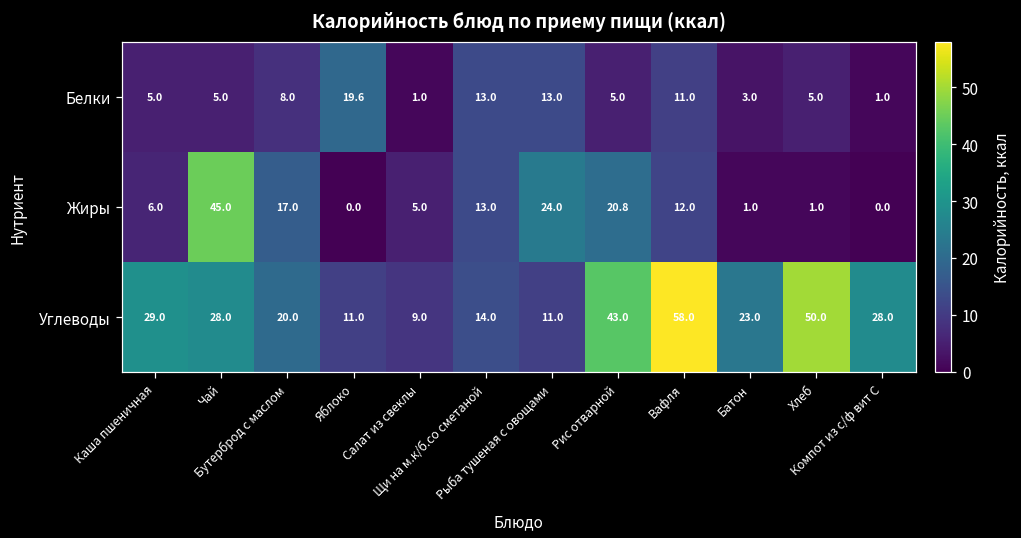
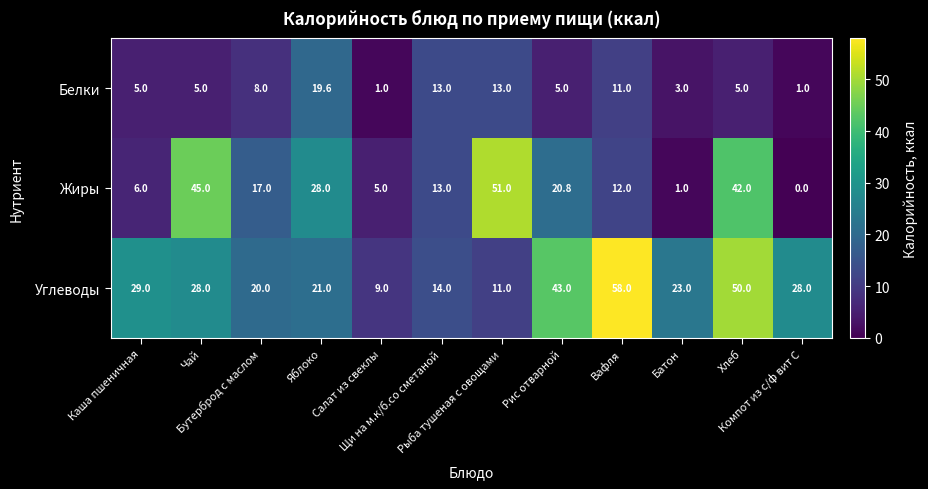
  {
    "Белки": {
      "Каша пшеничная": 5.0,
      "Чай": 5.0,
      "Бутерброд с маслом": 8.0,
      "Яблоко": 19.6,
      "Салат из свеклы": 1.0,
      "Щи на м.к/б.со сметаной": 13.0,
      "Рыба тушеная с овощами": 13.0,
      "Рис отварной": 5.0,
      "Вафля": 11.0,
      "Батон": 3.0,
      "Хлеб": 5.0,
      "Компот из с/ф вит С": 1.0
    },
    "Жиры": {
      "Каша пшеничная": 6.0,
      "Чай": 45.0,
      "Бутерброд с маслом": 17.0,
-     "Яблоко": 0.0,
+     "Яблоко": 28.0,
      "Салат из свеклы": 5.0,
      "Щи на м.к/б.со сметаной": 13.0,
-     "Рыба тушеная с овощами": 24.0,
+     "Рыба тушеная с овощами": 51.0,
      "Рис отварной": 20.8,
      "Вафля": 12.0,
      "Батон": 1.0,
-     "Хлеб": 1.0,
+     "Хлеб": 42.0,
      "Компот из с/ф вит С": 0.0
    },
    "Углеводы": {
      "Каша пшеничная": 29.0,
      "Чай": 28.0,
      "Бутерброд с маслом": 20.0,
-     "Яблоко": 11.0,
+     "Яблоко": 21.0,
      "Салат из свеклы": 9.0,
      "Щи на м.к/б.со сметаной": 14.0,
      "Рыба тушеная с овощами": 11.0,
      "Рис отварной": 43.0,
      "Вафля": 58.0,
      "Батон": 23.0,
      "Хлеб": 50.0,
      "Компот из с/ф вит С": 28.0
    }
  }
